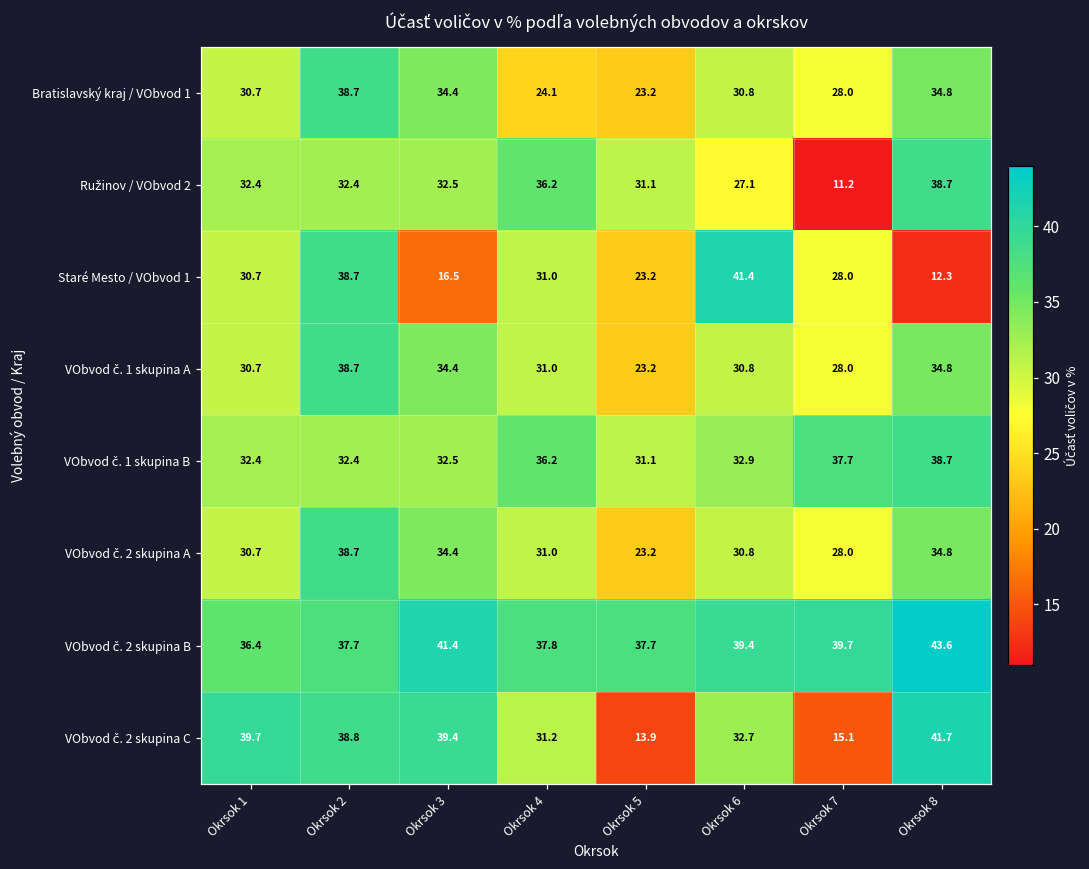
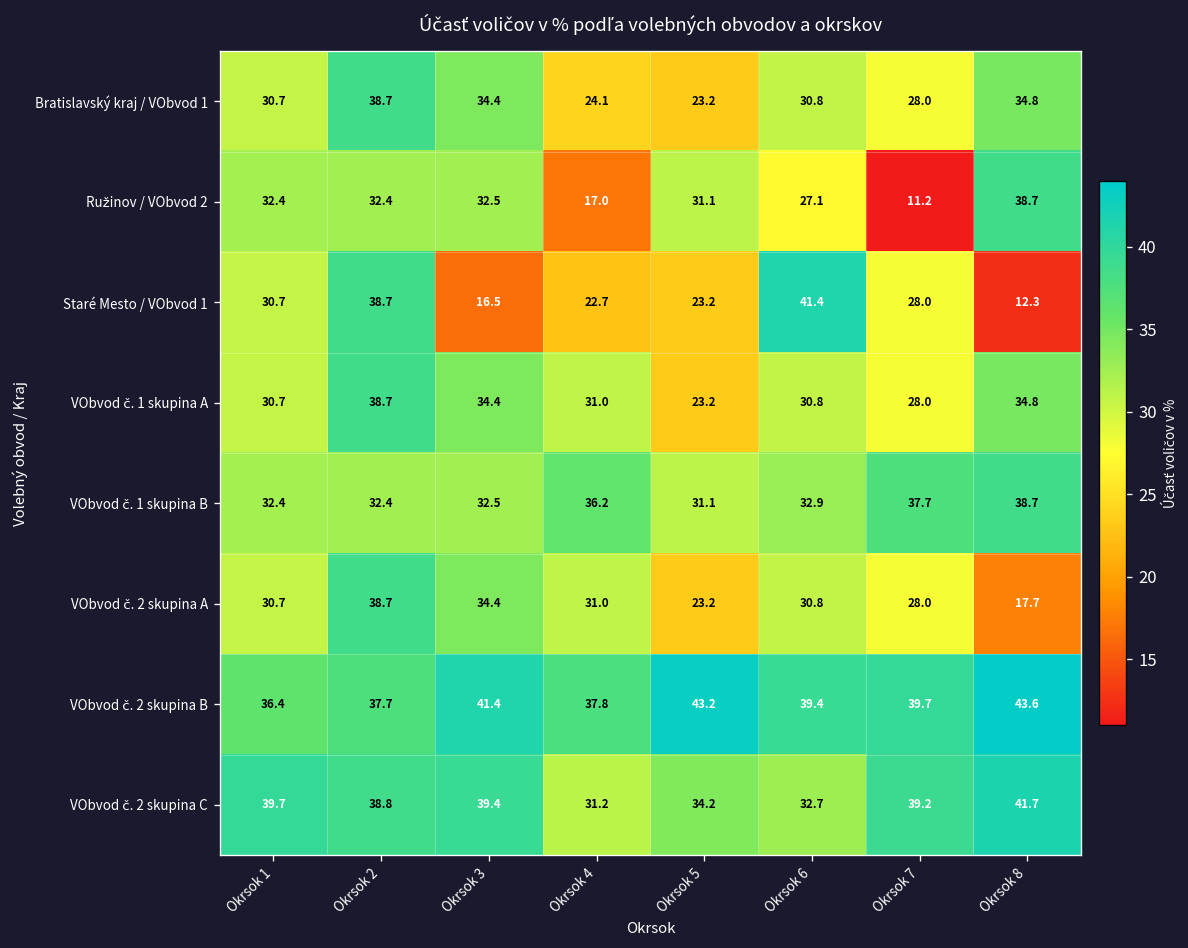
  {
    "Bratislavský kraj / VObvod 1": {
      "Okrsok 1": 30.7,
      "Okrsok 2": 38.7,
      "Okrsok 3": 34.4,
      "Okrsok 4": 24.1,
      "Okrsok 5": 23.2,
      "Okrsok 6": 30.8,
      "Okrsok 7": 28.0,
      "Okrsok 8": 34.8
    },
    "Ružinov / VObvod 2": {
      "Okrsok 1": 32.4,
      "Okrsok 2": 32.4,
      "Okrsok 3": 32.5,
-     "Okrsok 4": 36.2,
+     "Okrsok 4": 17.0,
      "Okrsok 5": 31.1,
      "Okrsok 6": 27.1,
      "Okrsok 7": 11.2,
      "Okrsok 8": 38.7
    },
    "Staré Mesto / VObvod 1": {
      "Okrsok 1": 30.7,
      "Okrsok 2": 38.7,
      "Okrsok 3": 16.5,
-     "Okrsok 4": 31.0,
+     "Okrsok 4": 22.7,
      "Okrsok 5": 23.2,
      "Okrsok 6": 41.4,
      "Okrsok 7": 28.0,
      "Okrsok 8": 12.3
    },
    "VObvod č. 1 skupina A": {
      "Okrsok 1": 30.7,
      "Okrsok 2": 38.7,
      "Okrsok 3": 34.4,
      "Okrsok 4": 31.0,
      "Okrsok 5": 23.2,
      "Okrsok 6": 30.8,
      "Okrsok 7": 28.0,
      "Okrsok 8": 34.8
    },
    "VObvod č. 1 skupina B": {
      "Okrsok 1": 32.4,
      "Okrsok 2": 32.4,
      "Okrsok 3": 32.5,
      "Okrsok 4": 36.2,
      "Okrsok 5": 31.1,
      "Okrsok 6": 32.9,
      "Okrsok 7": 37.7,
      "Okrsok 8": 38.7
    },
    "VObvod č. 2 skupina A": {
      "Okrsok 1": 30.7,
      "Okrsok 2": 38.7,
      "Okrsok 3": 34.4,
      "Okrsok 4": 31.0,
      "Okrsok 5": 23.2,
      "Okrsok 6": 30.8,
      "Okrsok 7": 28.0,
-     "Okrsok 8": 34.8
+     "Okrsok 8": 17.7
    },
    "VObvod č. 2 skupina B": {
      "Okrsok 1": 36.4,
      "Okrsok 2": 37.7,
      "Okrsok 3": 41.4,
      "Okrsok 4": 37.8,
-     "Okrsok 5": 37.7,
+     "Okrsok 5": 43.2,
      "Okrsok 6": 39.4,
      "Okrsok 7": 39.7,
      "Okrsok 8": 43.6
    },
    "VObvod č. 2 skupina C": {
      "Okrsok 1": 39.7,
      "Okrsok 2": 38.8,
      "Okrsok 3": 39.4,
      "Okrsok 4": 31.2,
-     "Okrsok 5": 13.9,
+     "Okrsok 5": 34.2,
      "Okrsok 6": 32.7,
-     "Okrsok 7": 15.1,
+     "Okrsok 7": 39.2,
      "Okrsok 8": 41.7
    }
  }
